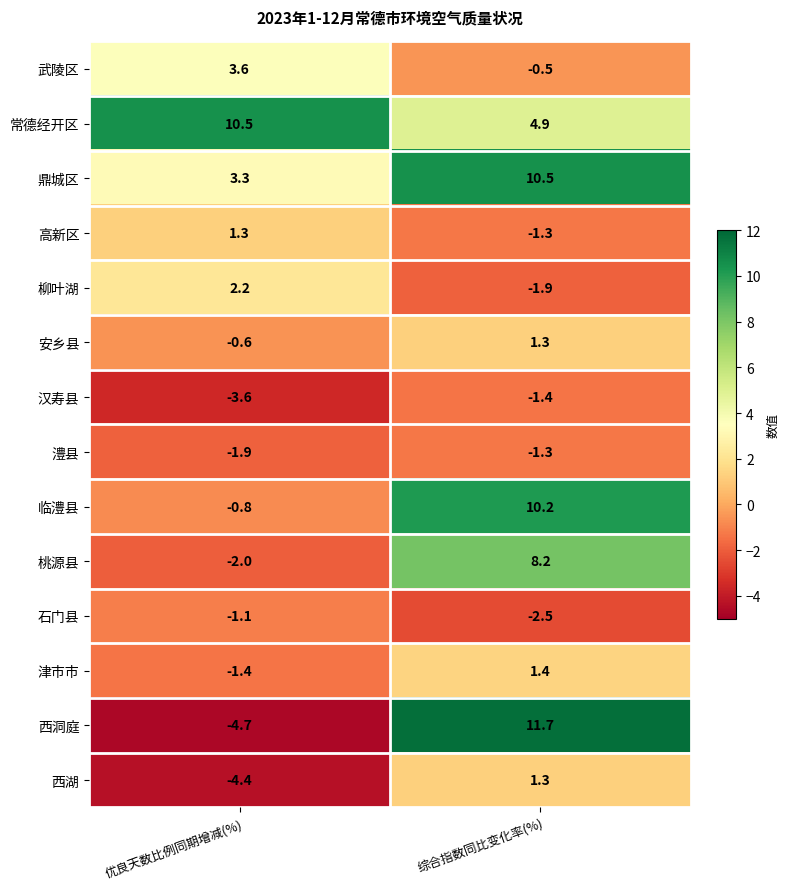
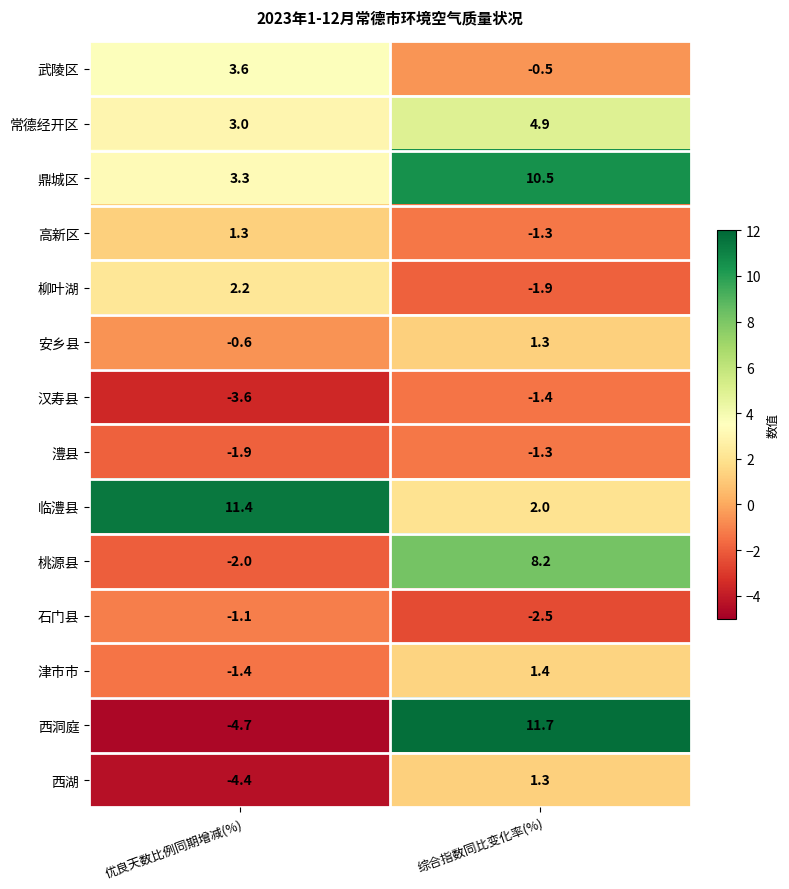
  {
    "武陵区": {
      "优良天数比例同期增减(%)": 3.6,
      "综合指数同比变化率(%)": -0.5
    },
    "常德经开区": {
-     "优良天数比例同期增减(%)": 10.5,
+     "优良天数比例同期增减(%)": 3.0,
      "综合指数同比变化率(%)": 4.9
    },
    "鼎城区": {
      "优良天数比例同期增减(%)": 3.3,
      "综合指数同比变化率(%)": 10.5
    },
    "高新区": {
      "优良天数比例同期增减(%)": 1.3,
      "综合指数同比变化率(%)": -1.3
    },
    "柳叶湖": {
      "优良天数比例同期增减(%)": 2.2,
      "综合指数同比变化率(%)": -1.9
    },
    "安乡县": {
      "优良天数比例同期增减(%)": -0.6,
      "综合指数同比变化率(%)": 1.3
    },
    "汉寿县": {
      "优良天数比例同期增减(%)": -3.6,
      "综合指数同比变化率(%)": -1.4
    },
    "澧县": {
      "优良天数比例同期增减(%)": -1.9,
      "综合指数同比变化率(%)": -1.3
    },
    "临澧县": {
-     "优良天数比例同期增减(%)": -0.8,
-     "综合指数同比变化率(%)": 10.2
+     "优良天数比例同期增减(%)": 11.4,
+     "综合指数同比变化率(%)": 2.0
    },
    "桃源县": {
      "优良天数比例同期增减(%)": -2.0,
      "综合指数同比变化率(%)": 8.2
    },
    "石门县": {
      "优良天数比例同期增减(%)": -1.1,
      "综合指数同比变化率(%)": -2.5
    },
    "津市市": {
      "优良天数比例同期增减(%)": -1.4,
      "综合指数同比变化率(%)": 1.4
    },
    "西洞庭": {
      "优良天数比例同期增减(%)": -4.7,
      "综合指数同比变化率(%)": 11.7
    },
    "西湖": {
      "优良天数比例同期增减(%)": -4.4,
      "综合指数同比变化率(%)": 1.3
    }
  }
